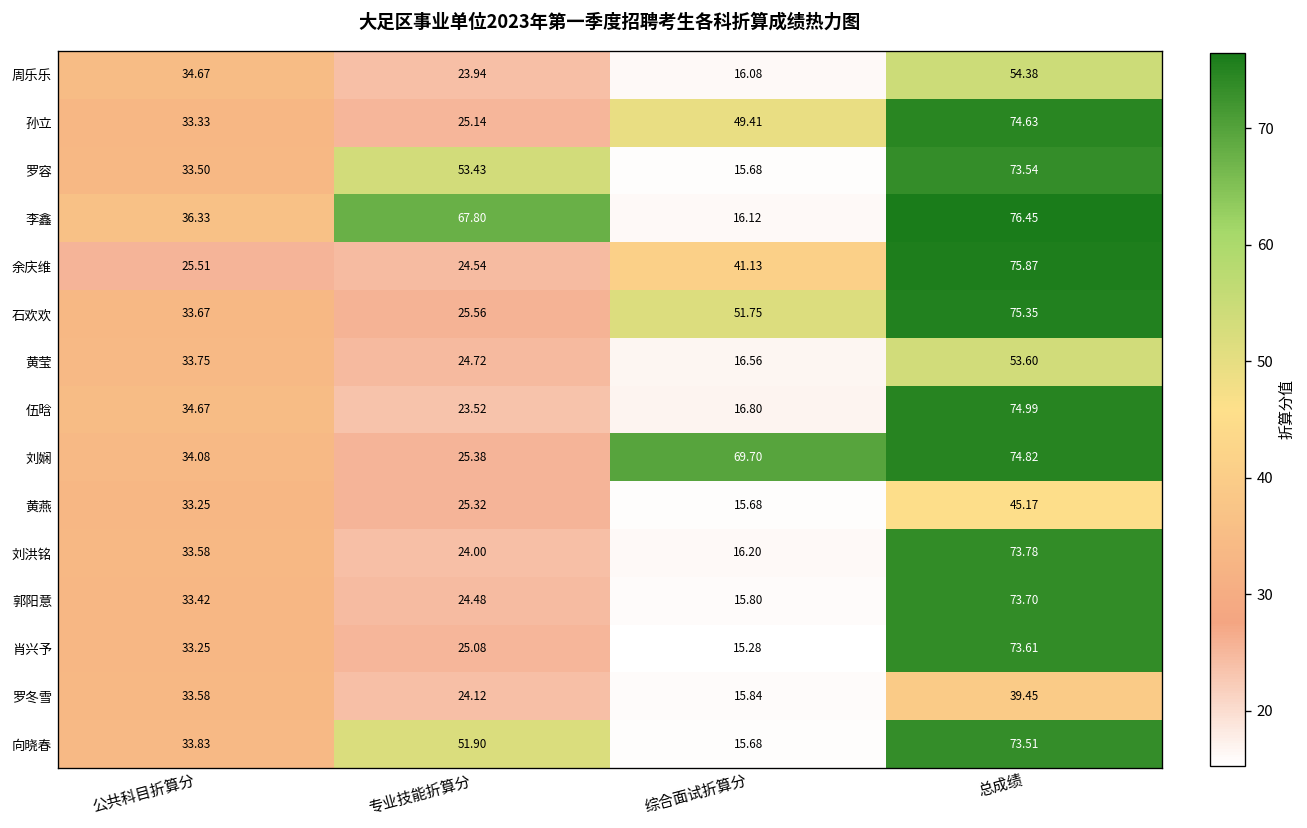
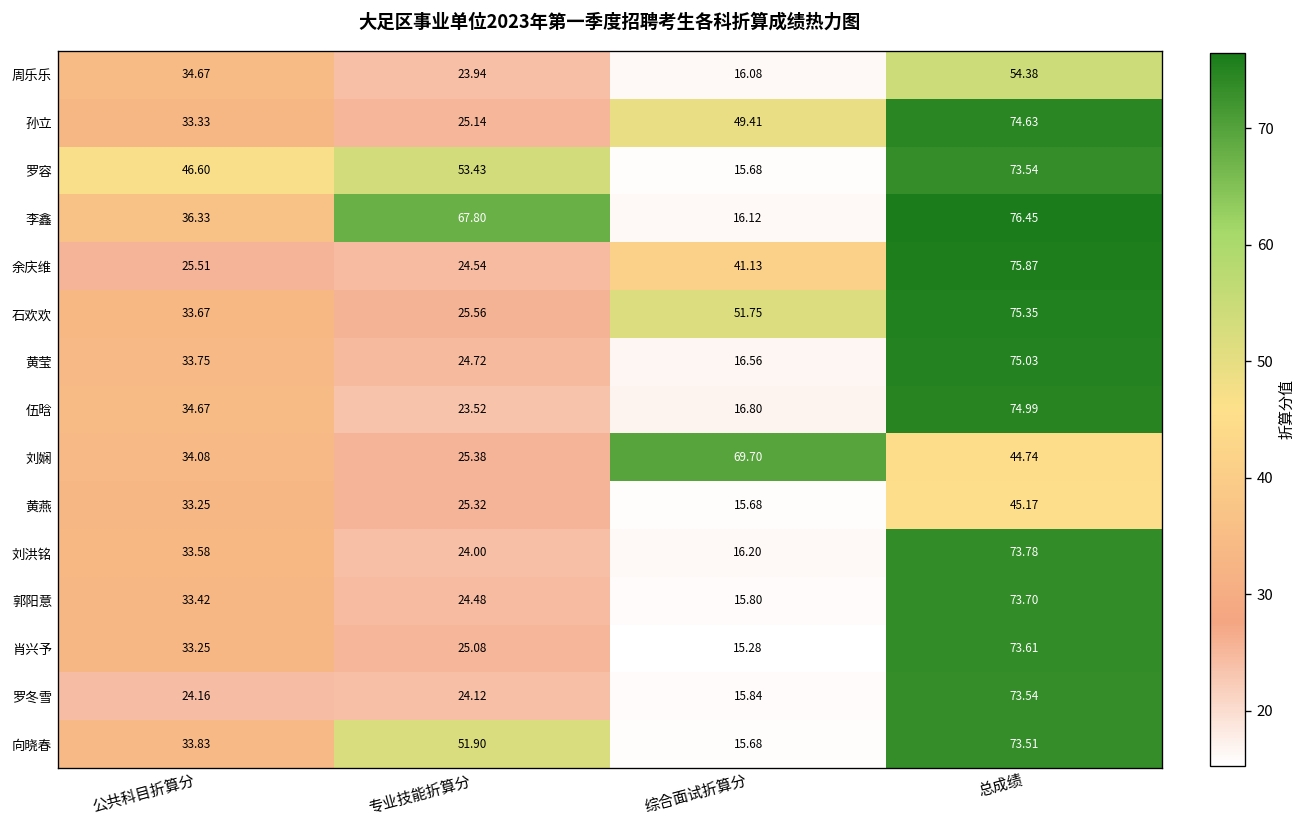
  {
    "周乐乐": {
      "公共科目折算分": 34.67,
      "专业技能折算分": 23.94,
      "综合面试折算分": 16.08,
      "总成绩": 54.38
    },
    "孙立": {
      "公共科目折算分": 33.33,
      "专业技能折算分": 25.14,
      "综合面试折算分": 49.41,
      "总成绩": 74.63
    },
    "罗容": {
-     "公共科目折算分": 33.50,
+     "公共科目折算分": 46.60,
      "专业技能折算分": 53.43,
      "综合面试折算分": 15.68,
      "总成绩": 73.54
    },
    "李鑫": {
      "公共科目折算分": 36.33,
      "专业技能折算分": 67.80,
      "综合面试折算分": 16.12,
      "总成绩": 76.45
    },
    "余庆维": {
      "公共科目折算分": 25.51,
      "专业技能折算分": 24.54,
      "综合面试折算分": 41.13,
      "总成绩": 75.87
    },
    "石欢欢": {
      "公共科目折算分": 33.67,
      "专业技能折算分": 25.56,
      "综合面试折算分": 51.75,
      "总成绩": 75.35
    },
    "黄莹": {
      "公共科目折算分": 33.75,
      "专业技能折算分": 24.72,
      "综合面试折算分": 16.56,
-     "总成绩": 53.60
+     "总成绩": 75.03
    },
    "伍晗": {
      "公共科目折算分": 34.67,
      "专业技能折算分": 23.52,
      "综合面试折算分": 16.80,
      "总成绩": 74.99
    },
    "刘娴": {
      "公共科目折算分": 34.08,
      "专业技能折算分": 25.38,
      "综合面试折算分": 69.70,
-     "总成绩": 74.82
+     "总成绩": 44.74
    },
    "黄燕": {
      "公共科目折算分": 33.25,
      "专业技能折算分": 25.32,
      "综合面试折算分": 15.68,
      "总成绩": 45.17
    },
    "刘洪铭": {
      "公共科目折算分": 33.58,
      "专业技能折算分": 24.00,
      "综合面试折算分": 16.20,
      "总成绩": 73.78
    },
    "郭阳意": {
      "公共科目折算分": 33.42,
      "专业技能折算分": 24.48,
      "综合面试折算分": 15.80,
      "总成绩": 73.70
    },
    "肖兴予": {
      "公共科目折算分": 33.25,
      "专业技能折算分": 25.08,
      "综合面试折算分": 15.28,
      "总成绩": 73.61
    },
    "罗冬雪": {
-     "公共科目折算分": 33.58,
+     "公共科目折算分": 24.16,
      "专业技能折算分": 24.12,
      "综合面试折算分": 15.84,
-     "总成绩": 39.45
+     "总成绩": 73.54
    },
    "向晓春": {
      "公共科目折算分": 33.83,
      "专业技能折算分": 51.90,
      "综合面试折算分": 15.68,
      "总成绩": 73.51
    }
  }
